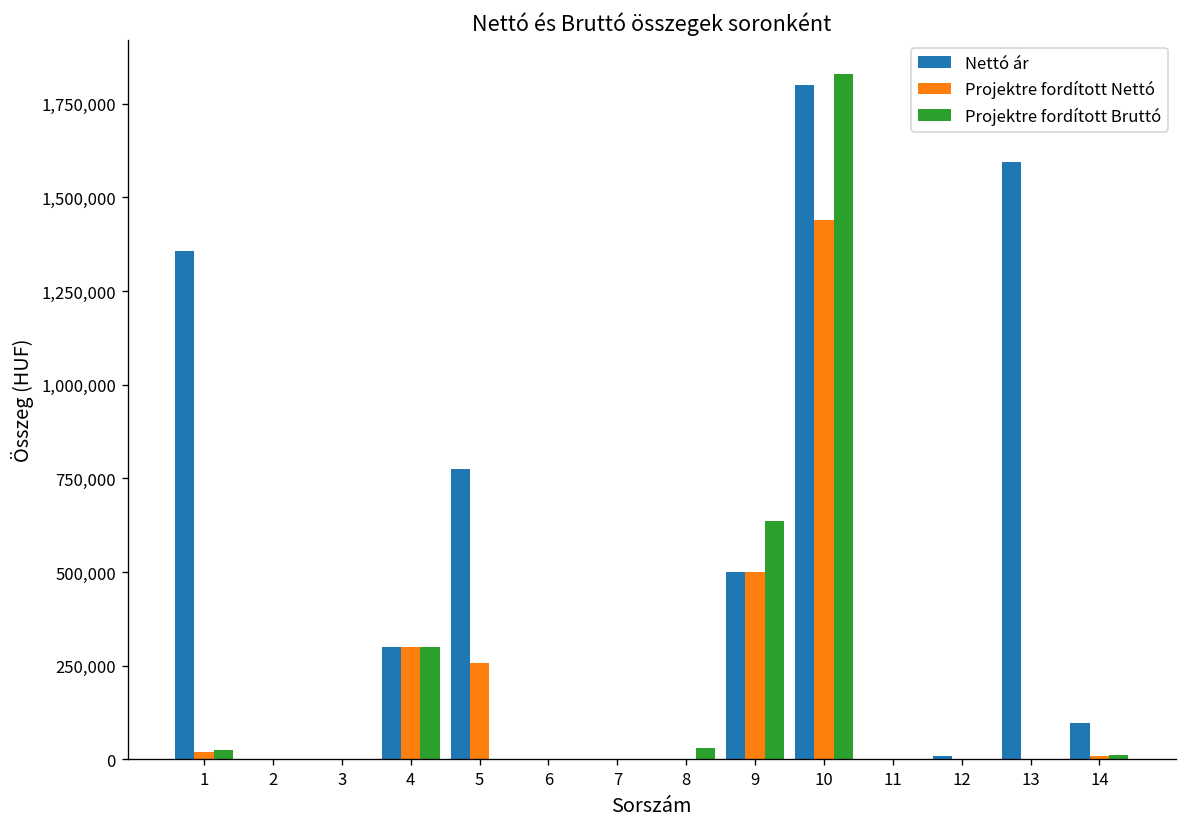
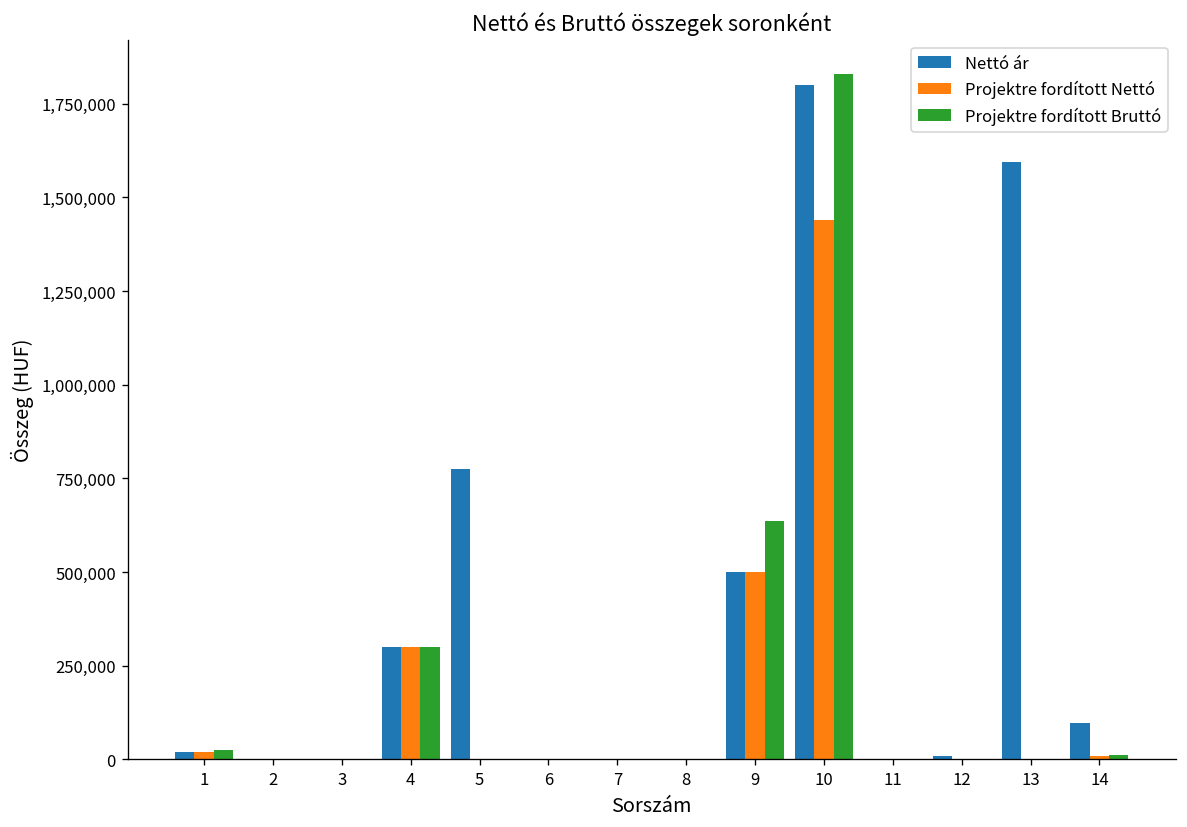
  {
    "Nettó ár": {
-     "1": "1,360,000",
+     "1": "20,000",
      "2": "0",
      "3": "0",
      "4": "300,000",
      "5": "770,000",
      "6": "0",
      "7": "0",
      "8": "0",
      "9": "500,000",
      "10": "1,800,000",
      "11": "0",
      "12": "10,000",
      "13": "1,590,000",
      "14": "100,000"
    },
    "Projektre fordított Nettó": {
      "1": "20,000",
      "2": "0",
      "3": "0",
      "4": "300,000",
-     "5": "260,000",
+     "5": "0",
      "6": "0",
      "7": "0",
      "8": "0",
      "9": "500,000",
      "10": "1,440,000",
      "11": "0",
      "13": "0",
      "14": "10,000"
    },
    "Projektre fordított Bruttó": {
      "1": "30,000",
      "2": "0",
      "3": "0",
      "4": "300,000",
      "5": "0",
      "6": "0",
      "7": "0",
-     "8": "30,000",
+     "8": "0",
      "9": "640,000",
      "10": "1,830,000",
      "11": "0",
      "13": "0",
      "14": "10,000"
    }
  }
